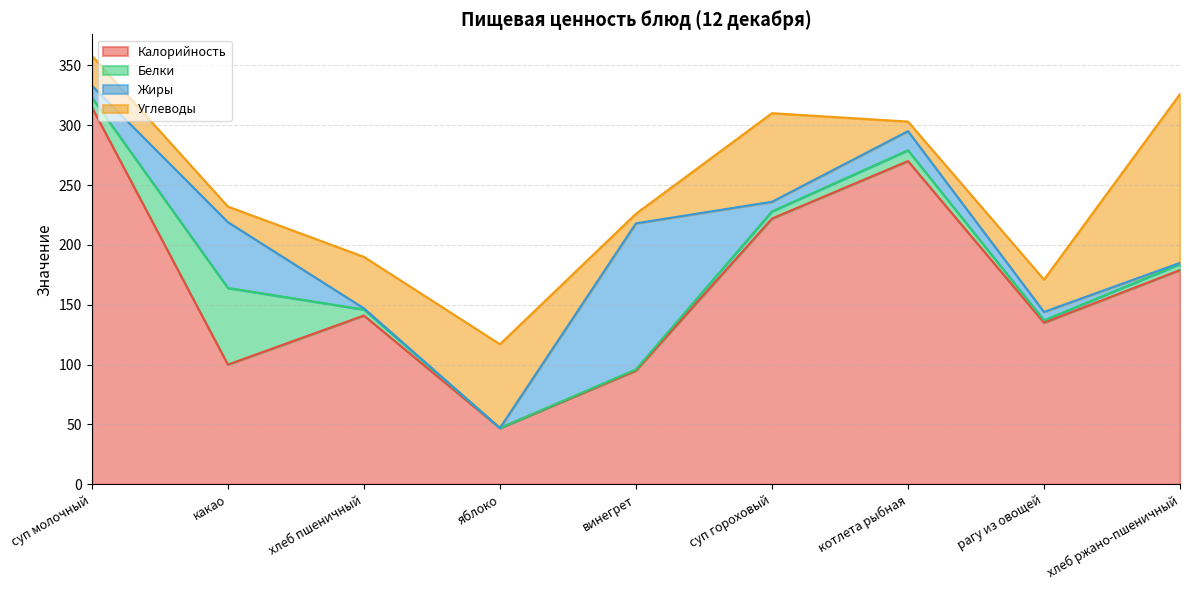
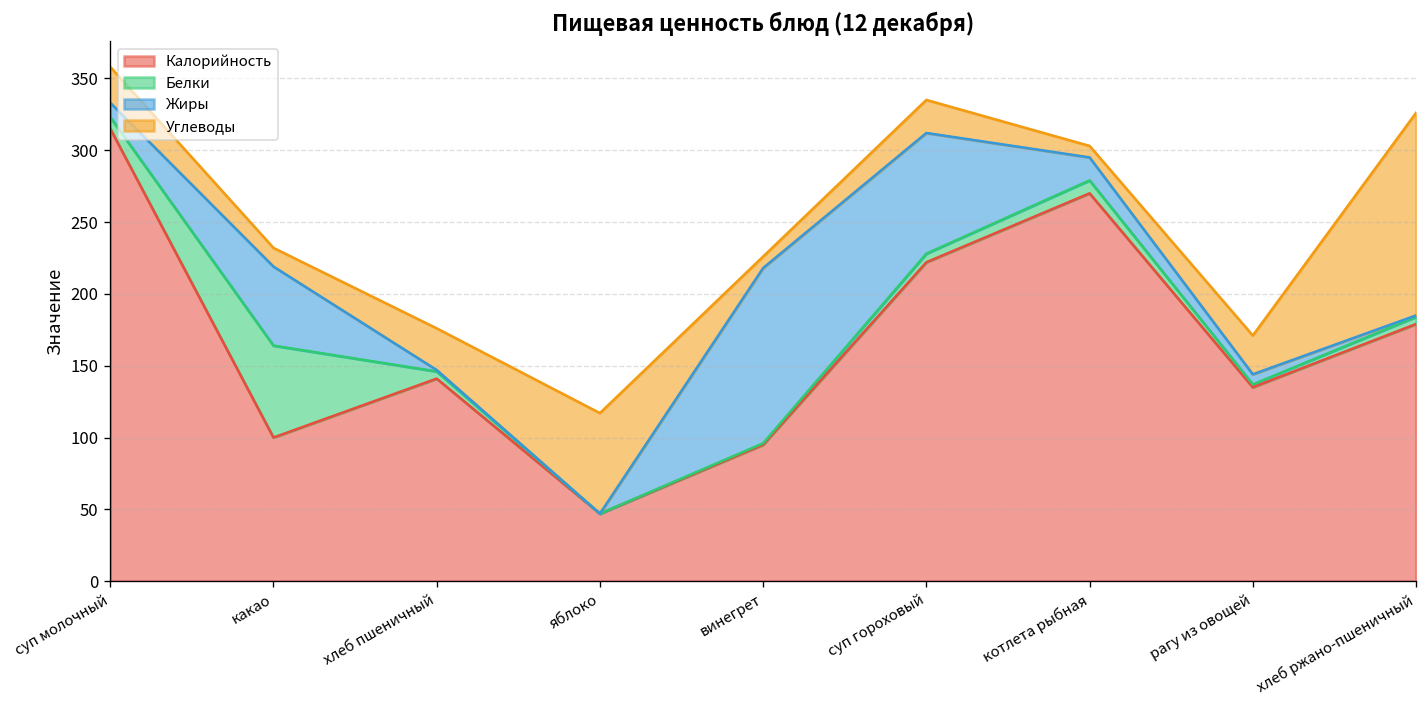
  {
    "Калорийность": {
      "суп молочный": 315,
      "какао": 100,
      "хлеб пшеничный": 141,
      "суп гороховый": 222,
      "котлета рыбная": 270,
      "хлеб ржано-пшеничный": 179
    },
    "Белки": {
      "суп молочный": 8,
      "какао": 64,
      "суп гороховый": 6,
      "котлета рыбная": 9
    },
    "Жиры": {
      "суп молочный": 10,
      "какао": 55,
      "винегрет": 122,
-     "суп гороховый": 8,
+     "суп гороховый": 84,
      "котлета рыбная": 16,
      "рагу из овощей": 7
    },
    "Углеводы": {
      "суп молочный": 25,
      "какао": 13,
-     "хлеб пшеничный": 43,
+     "хлеб пшеничный": 29,
      "яблоко": 70,
      "винегрет": 8,
-     "суп гороховый": 74,
+     "суп гороховый": 23,
      "котлета рыбная": 8,
      "рагу из овощей": 27,
      "хлеб ржано-пшеничный": 141
    }
  }
